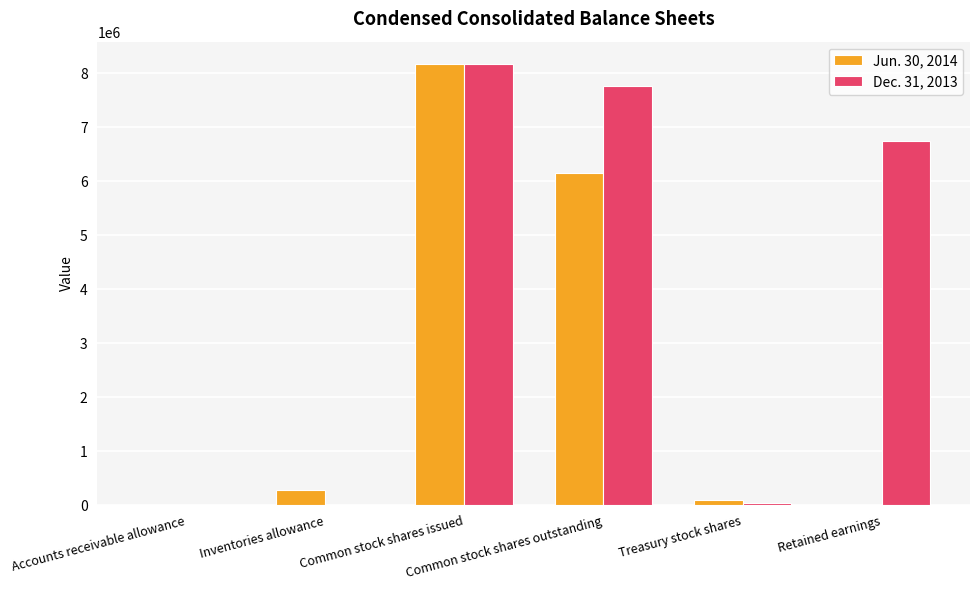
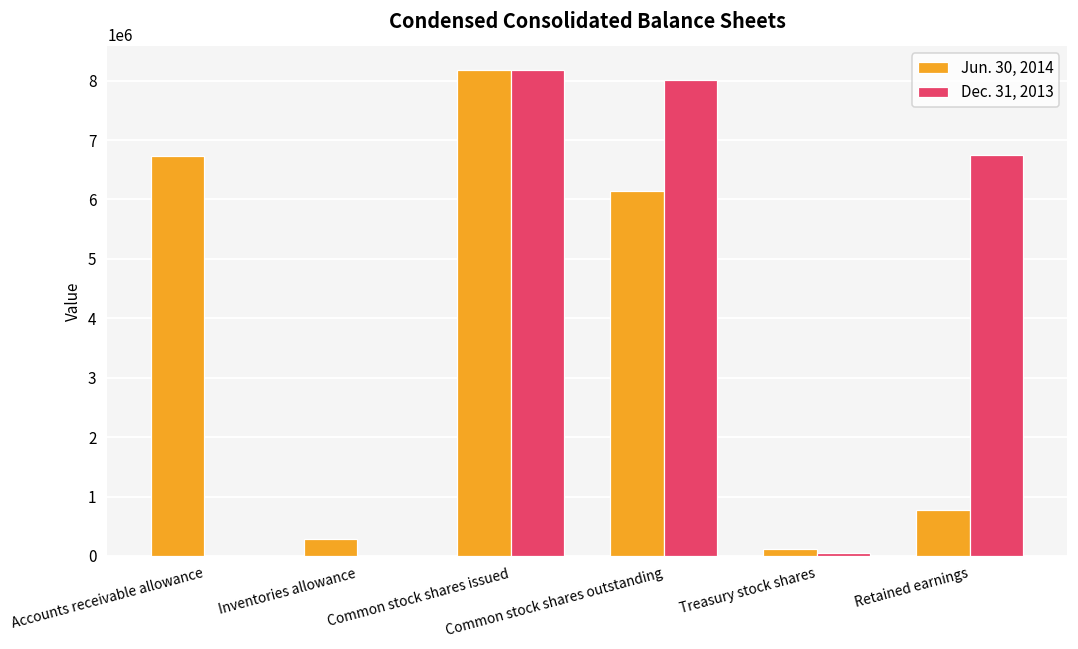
  {
    "Jun. 30, 2014": {
-     "Accounts receivable allowance": 0,
+     "Accounts receivable allowance": 6700000,
      "Inventories allowance": 300000,
      "Common stock shares issued": 8200000,
      "Common stock shares outstanding": 6100000,
      "Treasury stock shares": 100000,
-     "Retained earnings": 0
+     "Retained earnings": 800000
    },
    "Dec. 31, 2013": {
      "Common stock shares issued": 8200000,
-     "Common stock shares outstanding": 7800000,
+     "Common stock shares outstanding": 8000000,
      "Treasury stock shares": 0,
      "Retained earnings": 6700000
    }
  }
